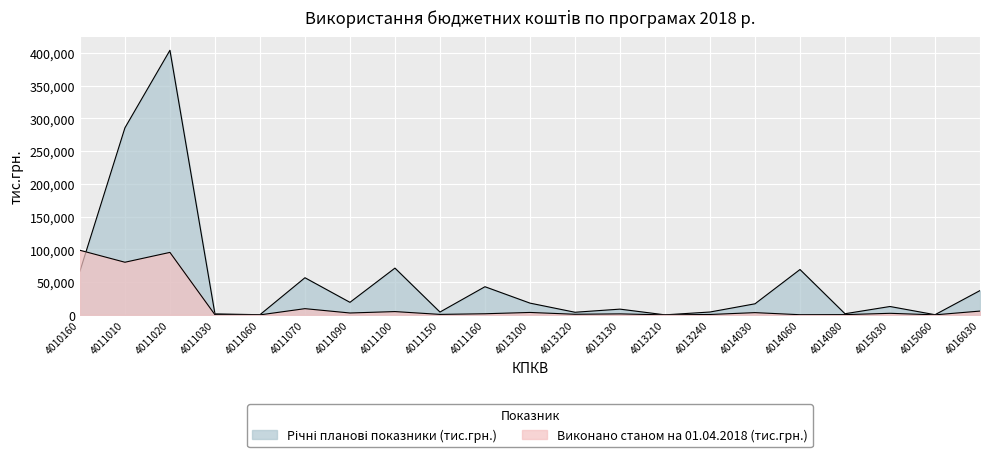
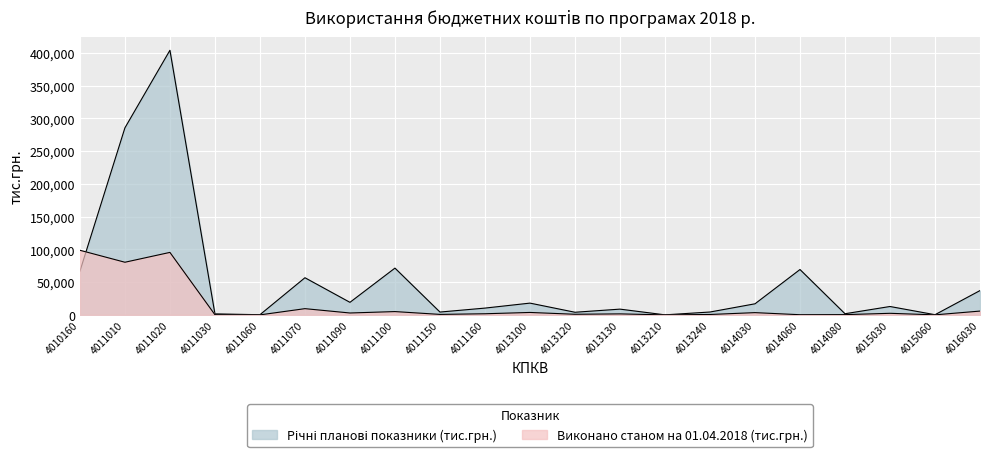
  {
    "Річні планові показники (тис.грн.)": {
      "4010160": "70,000",
      "4011010": "290,000",
      "4011020": "400,000",
      "4011070": "60,000",
      "4011090": "20,000",
      "4011100": "70,000",
-     "4011160": "40,000",
+     "4011160": "10,000",
      "4013100": "20,000",
      "4013130": "10,000",
      "4014030": "20,000",
      "4014060": "70,000",
      "4015030": "10,000",
      "4016030": "40,000"
    },
    "Виконано станом на 01.04.2018 (тис.грн.)": {
      "4010160": "100,000",
      "4011010": "80,000",
      "4011020": "100,000",
      "4011070": "10,000",
      "4011090": "0",
      "4011100": "10,000",
      "4011160": "0",
      "4013100": "0",
      "4013130": "0",
      "4014030": "0",
      "4014060": "0",
      "4015030": "0",
      "4016030": "10,000"
    }
  }
